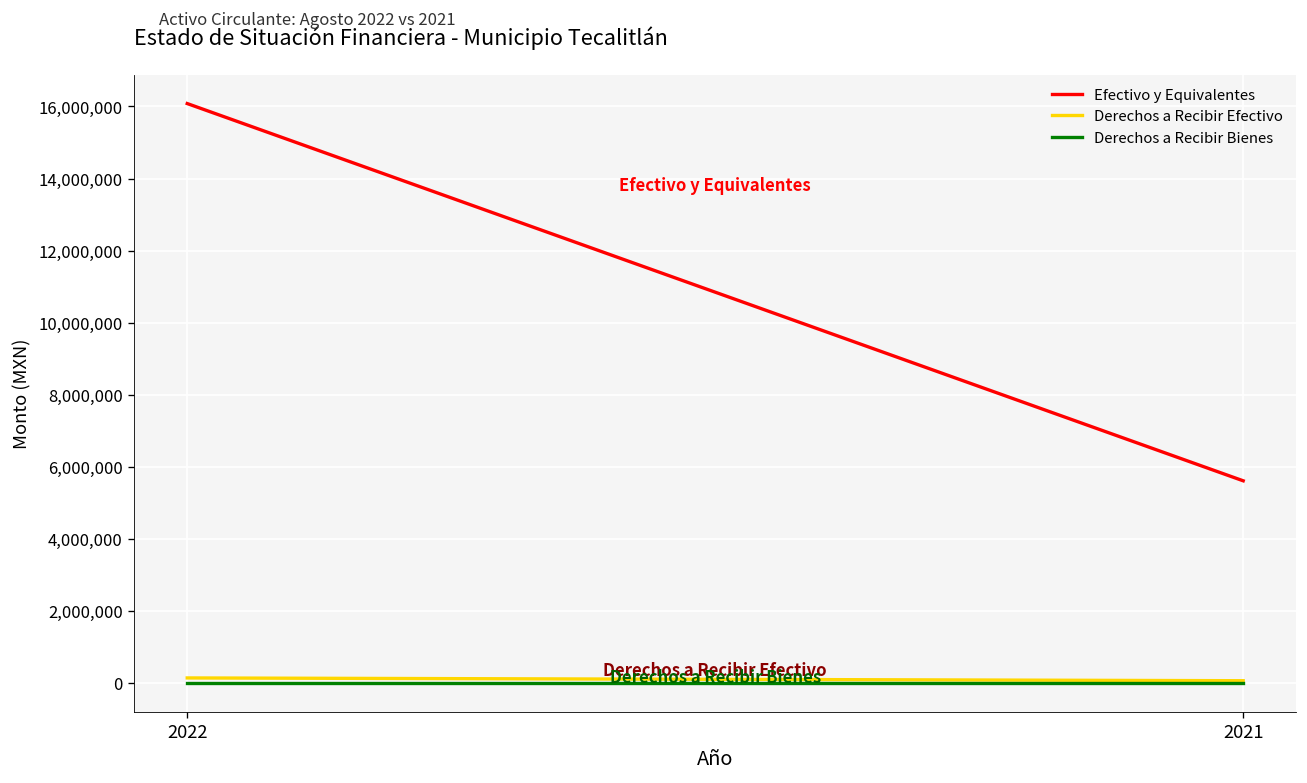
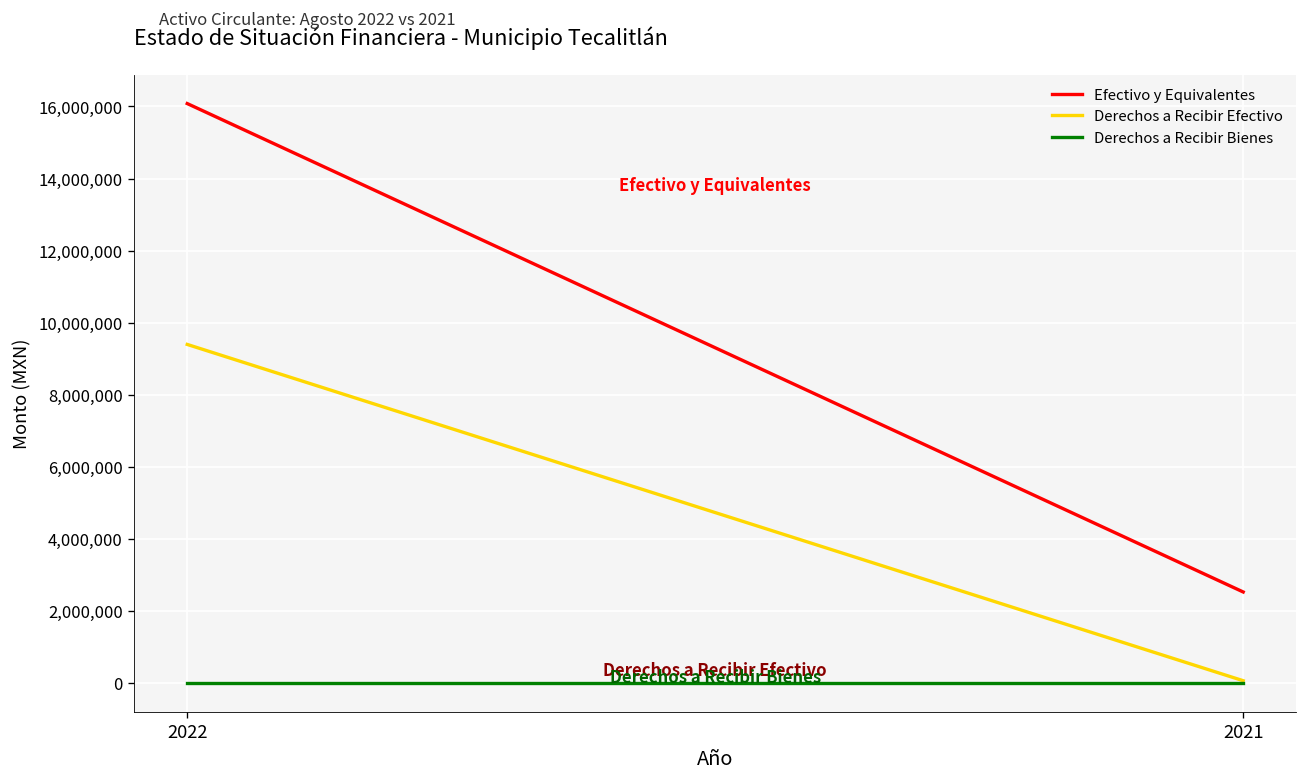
  {
    "Efectivo y Equivalentes": {
      "2022": "16,100,000",
-     "2021": "5,600,000"
+     "2021": "2,500,000"
    },
    "Derechos a Recibir Efectivo": {
-     "2022": "100,000"
+     "2022": "9,400,000"
    },
    "Derechos a Recibir Bienes": {
      "2022": "0"
    }
  }
